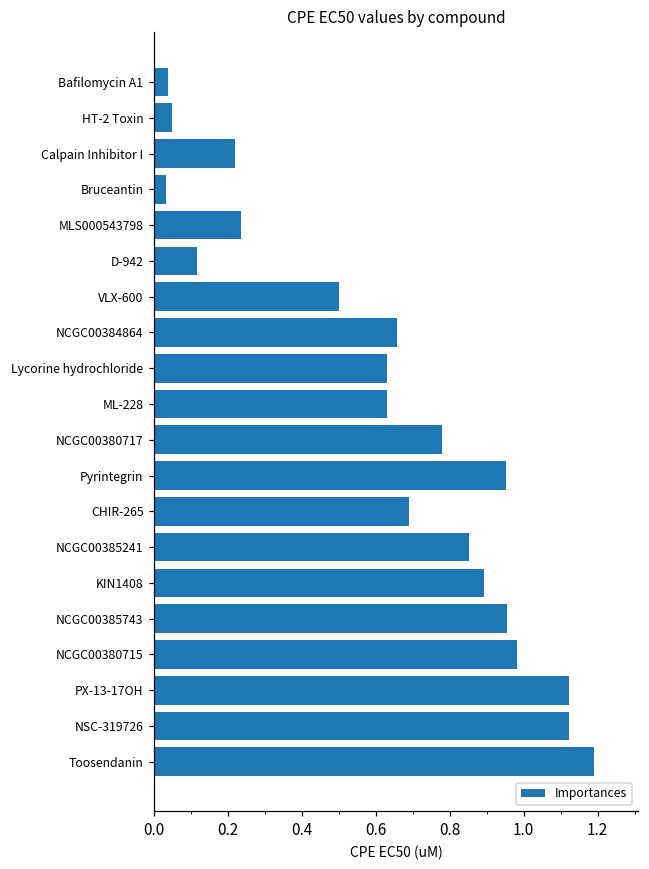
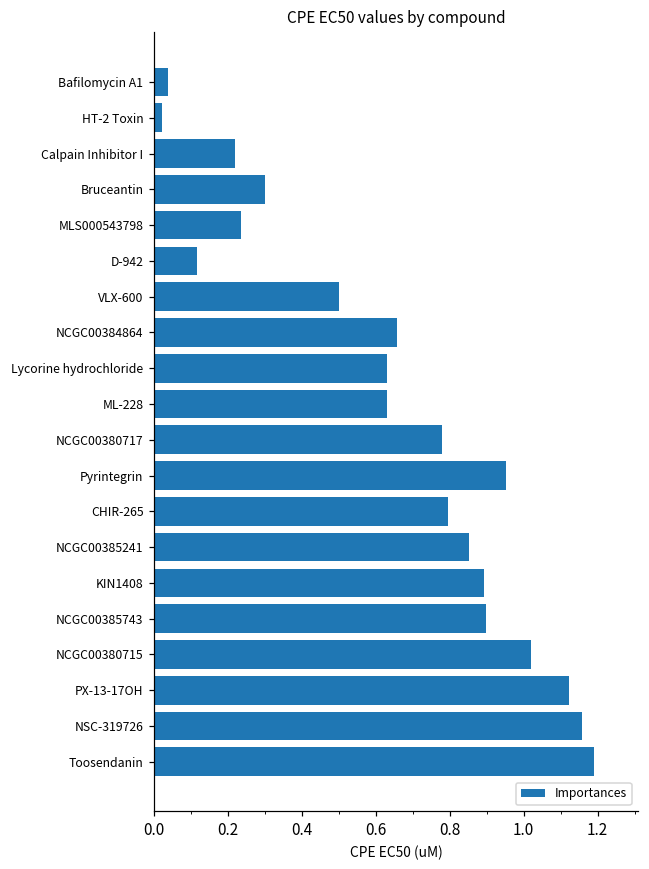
  {
    "Bafilomycin A1": 0.04,
-   "HT-2 Toxin": 0.05,
+   "HT-2 Toxin": 0.02,
    "Calpain Inhibitor I": 0.22,
-   "Bruceantin": 0.03,
+   "Bruceantin": 0.30,
    "MLS000543798": 0.23,
    "D-942": 0.12,
    "VLX-600": 0.50,
    "NCGC00384864": 0.66,
    "Lycorine hydrochloride": 0.63,
    "ML-228": 0.63,
    "NCGC00380717": 0.78,
    "Pyrintegrin": 0.95,
-   "CHIR-265": 0.69,
+   "CHIR-265": 0.79,
    "NCGC00385241": 0.85,
    "KIN1408": 0.89,
-   "NCGC00385743": 0.95,
-   "NCGC00380715": 0.98,
+   "NCGC00385743": 0.90,
+   "NCGC00380715": 1.02,
    "PX-13-17OH": 1.12,
-   "NSC-319726": 1.12,
+   "NSC-319726": 1.16,
    "Toosendanin": 1.19
  }
